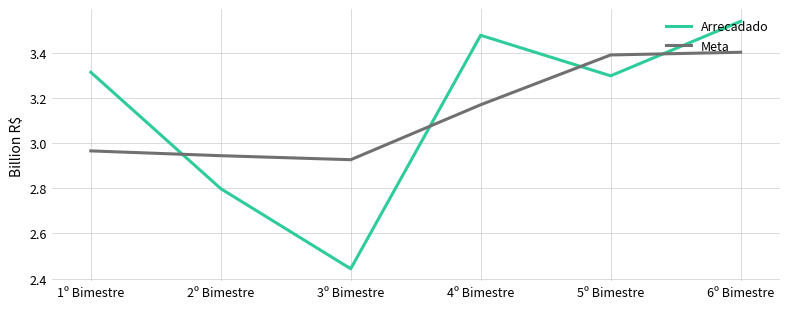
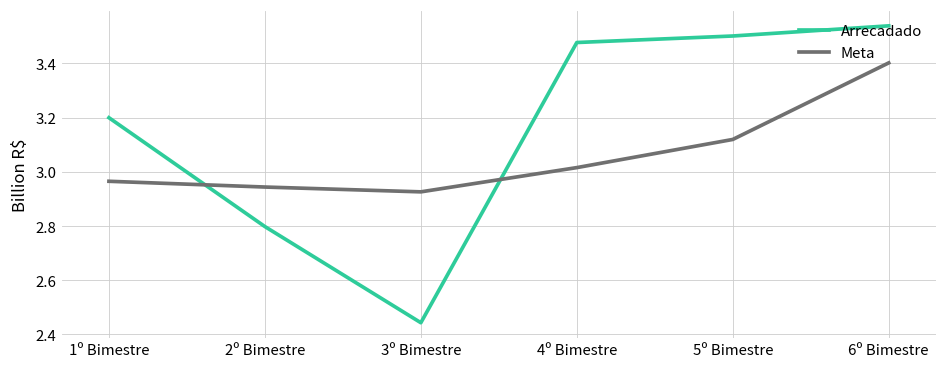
  {
    "Arrecadado": {
-     "1º Bimestre": 3.31,
+     "1º Bimestre": 3.20,
      "2º Bimestre": 2.80,
      "3º Bimestre": 2.44,
      "4º Bimestre": 3.48,
-     "5º Bimestre": 3.30,
+     "5º Bimestre": 3.50,
      "6º Bimestre": 3.54
    },
    "Meta": {
      "1º Bimestre": 2.97,
      "2º Bimestre": 2.94,
      "3º Bimestre": 2.93,
-     "4º Bimestre": 3.17,
-     "5º Bimestre": 3.39,
+     "4º Bimestre": 3.02,
+     "5º Bimestre": 3.12,
      "6º Bimestre": 3.40
    }
  }
